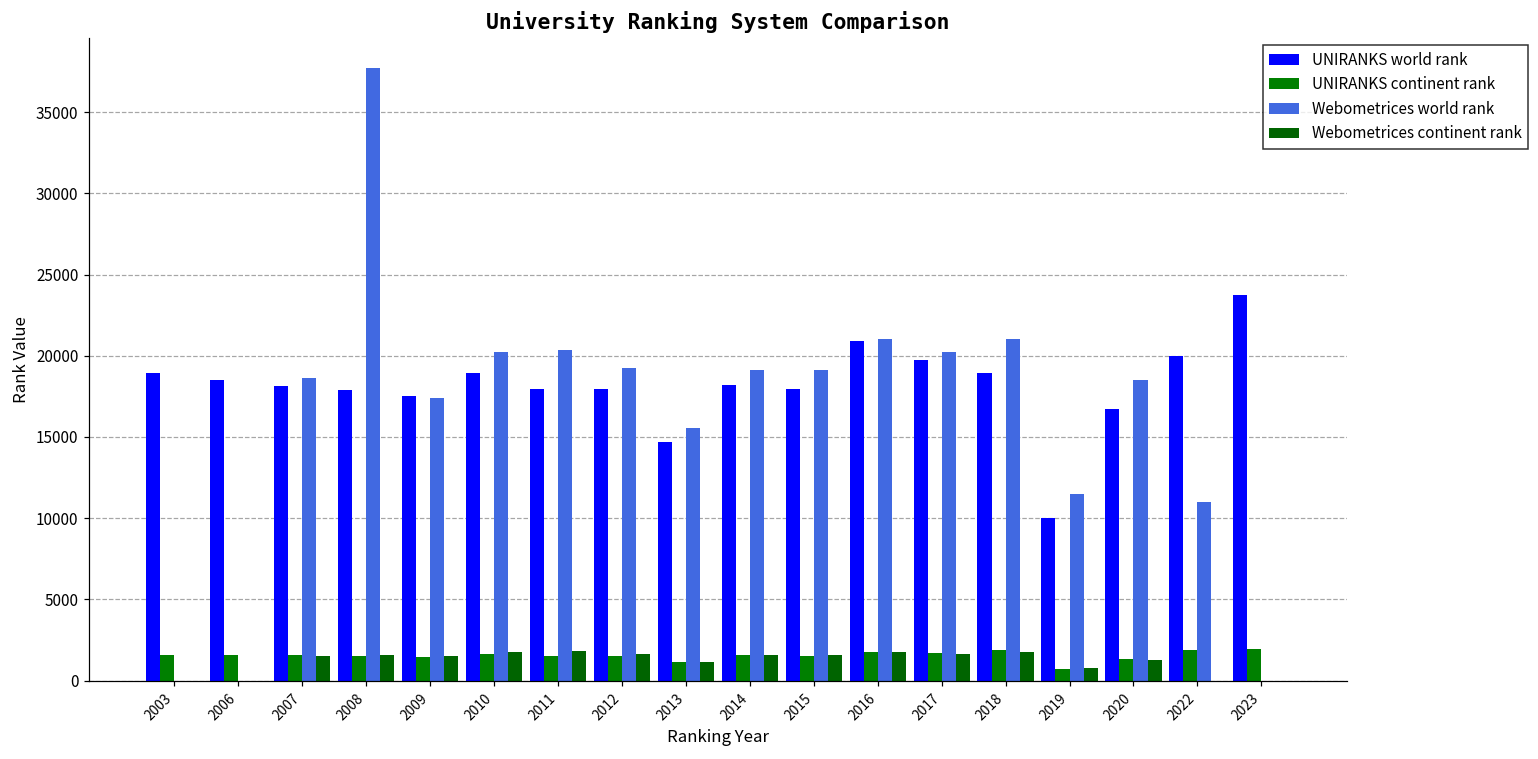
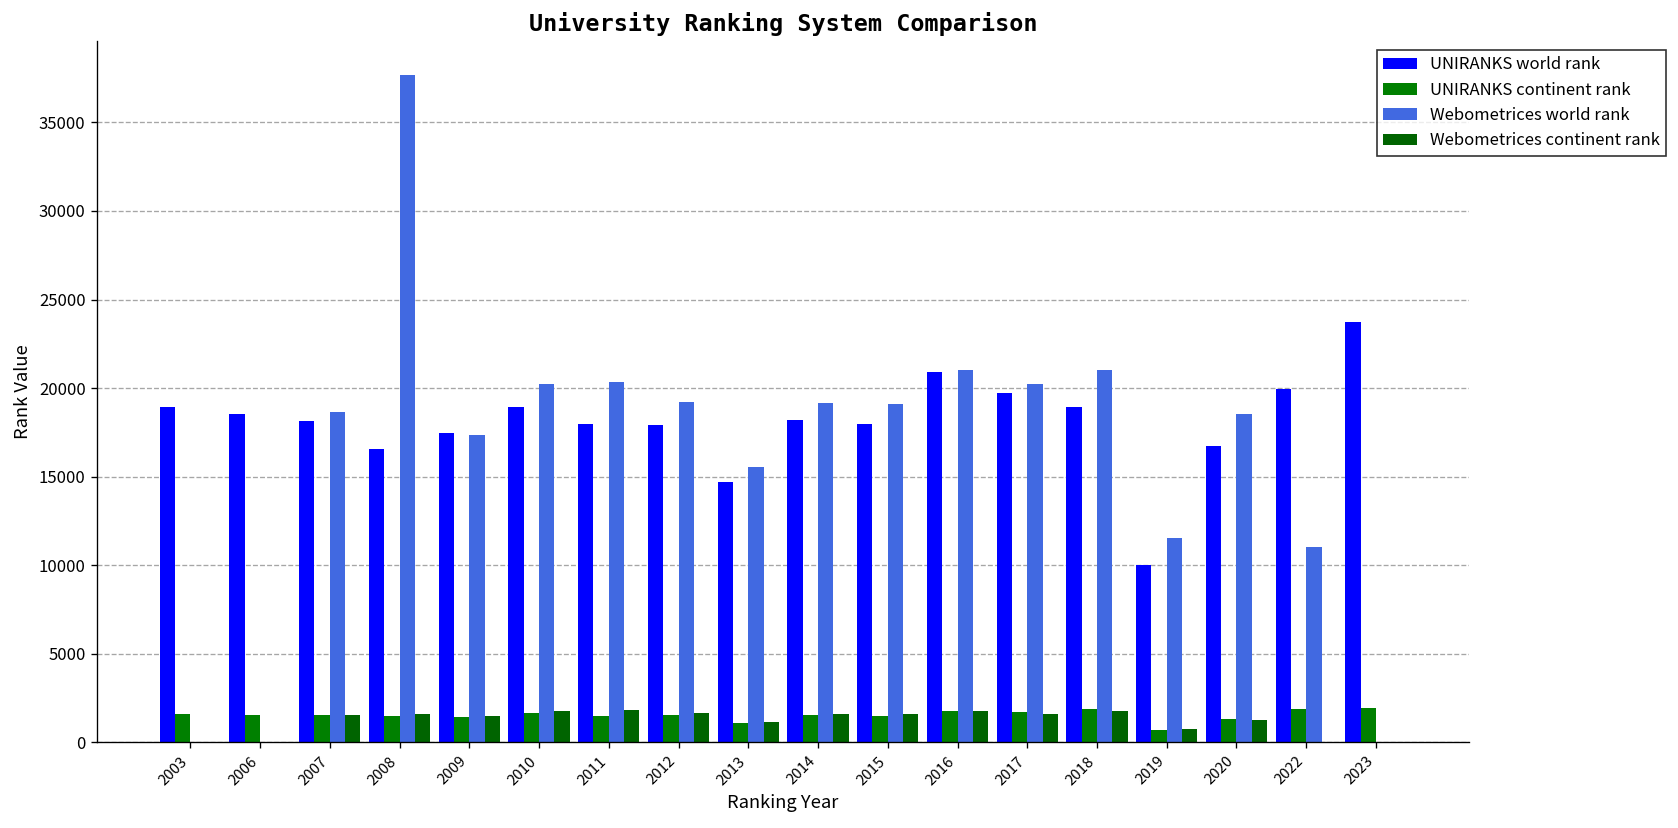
  {
    "UNIRANKS world rank": {
      "2003": 18900,
      "2006": 18500,
      "2007": 18200,
-     "2008": 17900,
+     "2008": 16600,
      "2009": 17500,
      "2010": 18900,
      "2011": 18000,
      "2012": 17900,
      "2013": 14700,
      "2014": 18200,
      "2015": 18000,
      "2016": 20900,
      "2017": 19700,
      "2018": 18900,
      "2019": 10000,
      "2020": 16700,
      "2022": 20000,
      "2023": 23700
    },
    "Webometrices world rank": {
      "2003": 0,
      "2006": 0,
      "2007": 18700,
      "2008": 37700,
      "2009": 17400,
      "2010": 20200,
      "2011": 20300,
      "2012": 19200,
      "2013": 15500,
      "2014": 19200,
      "2015": 19100,
      "2016": 21000,
      "2017": 20200,
      "2018": 21000,
      "2019": 11500,
      "2020": 18500,
      "2022": 11000,
      "2023": 0
    }
  }
